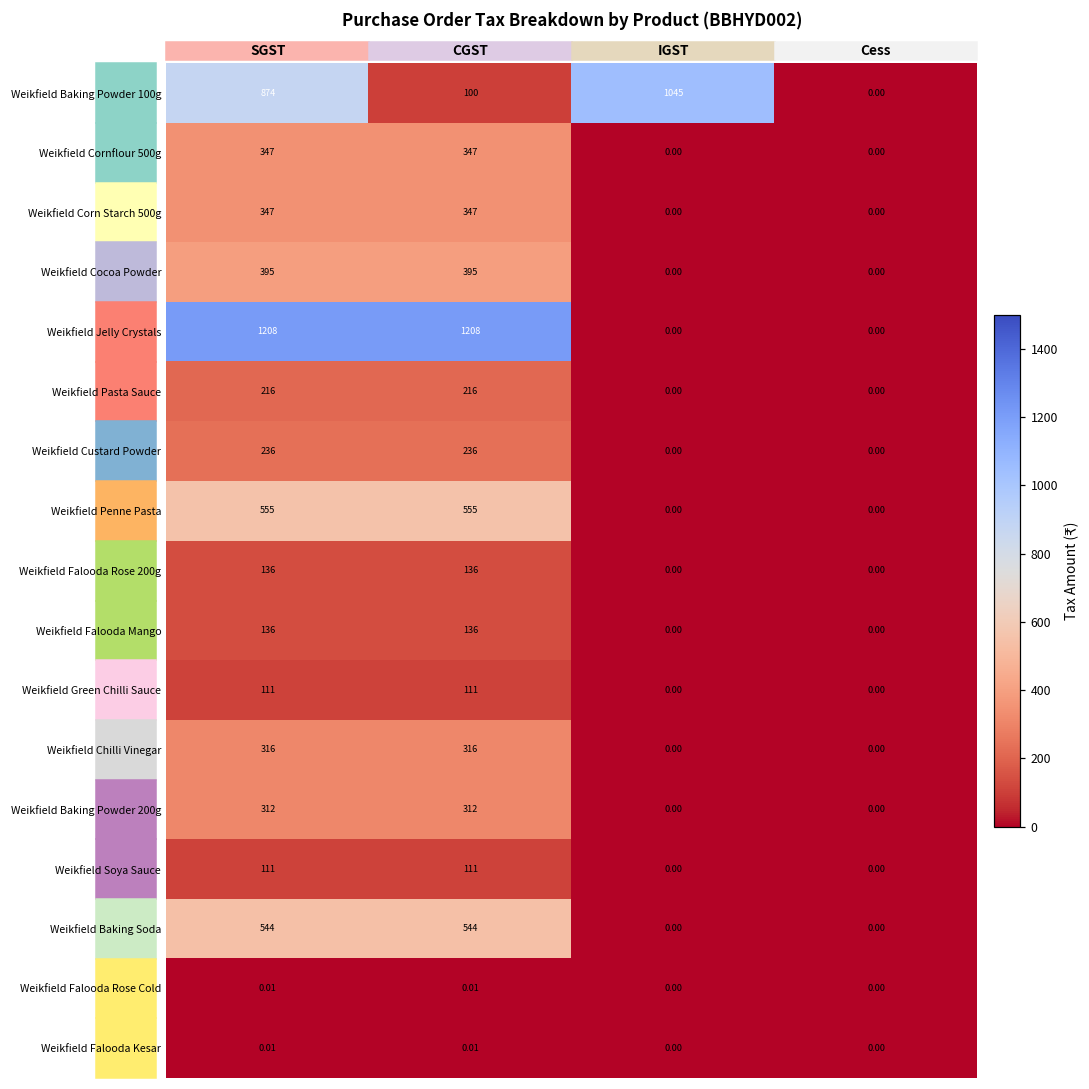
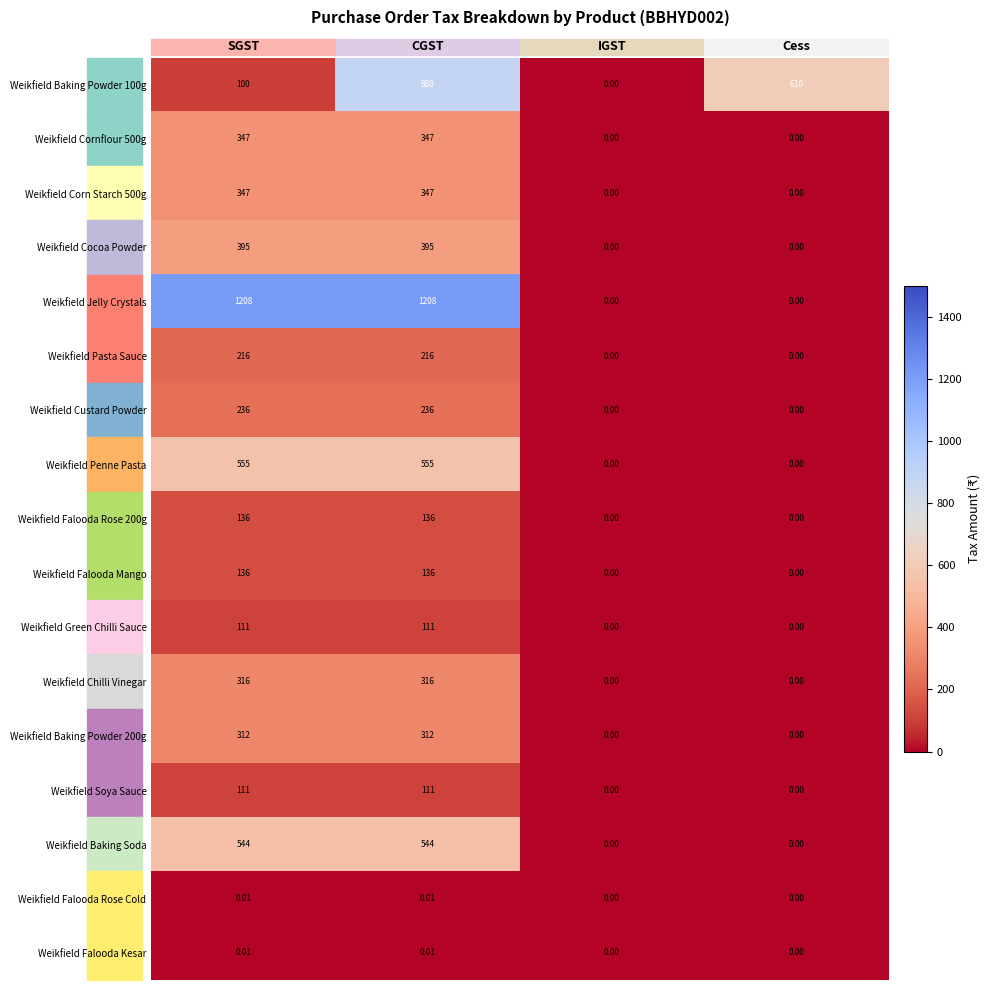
  {
    "Weikfield Baking Powder 100g": {
-     "SGST": 874,
-     "CGST": 100,
-     "IGST": 1045,
-     "Cess": 0.00
+     "SGST": 100,
+     "CGST": 880,
+     "IGST": 0.00,
+     "Cess": 610
    },
    "Weikfield Cornflour 500g": {
      "SGST": 347,
      "CGST": 347,
      "IGST": 0.00,
      "Cess": 0.00
    },
    "Weikfield Corn Starch 500g": {
      "SGST": 347,
      "CGST": 347,
      "IGST": 0.00,
      "Cess": 0.00
    },
    "Weikfield Cocoa Powder": {
      "SGST": 395,
      "CGST": 395,
      "IGST": 0.00,
      "Cess": 0.00
    },
    "Weikfield Jelly Crystals": {
      "SGST": 1208,
      "CGST": 1208,
      "IGST": 0.00,
      "Cess": 0.00
    },
    "Weikfield Pasta Sauce": {
      "SGST": 216,
      "CGST": 216,
      "IGST": 0.00,
      "Cess": 0.00
    },
    "Weikfield Custard Powder": {
      "SGST": 236,
      "CGST": 236,
      "IGST": 0.00,
      "Cess": 0.00
    },
    "Weikfield Penne Pasta": {
      "SGST": 555,
      "CGST": 555,
      "IGST": 0.00,
      "Cess": 0.00
    },
    "Weikfield Falooda Rose 200g": {
      "SGST": 136,
      "CGST": 136,
      "IGST": 0.00,
      "Cess": 0.00
    },
    "Weikfield Falooda Mango": {
      "SGST": 136,
      "CGST": 136,
      "IGST": 0.00,
      "Cess": 0.00
    },
    "Weikfield Green Chilli Sauce": {
      "SGST": 111,
      "CGST": 111,
      "IGST": 0.00,
      "Cess": 0.00
    },
    "Weikfield Chilli Vinegar": {
      "SGST": 316,
      "CGST": 316,
      "IGST": 0.00,
      "Cess": 0.00
    },
    "Weikfield Baking Powder 200g": {
      "SGST": 312,
      "CGST": 312,
      "IGST": 0.00,
      "Cess": 0.00
    },
    "Weikfield Soya Sauce": {
      "SGST": 111,
      "CGST": 111,
      "IGST": 0.00,
      "Cess": 0.00
    },
    "Weikfield Baking Soda": {
      "SGST": 544,
      "CGST": 544,
      "IGST": 0.00,
      "Cess": 0.00
    },
    "Weikfield Falooda Rose Cold": {
      "SGST": 0.01,
      "CGST": 0.01,
      "IGST": 0.00,
      "Cess": 0.00
    },
    "Weikfield Falooda Kesar": {
      "SGST": 0.01,
      "CGST": 0.01,
      "IGST": 0.00,
      "Cess": 0.00
    }
  }
